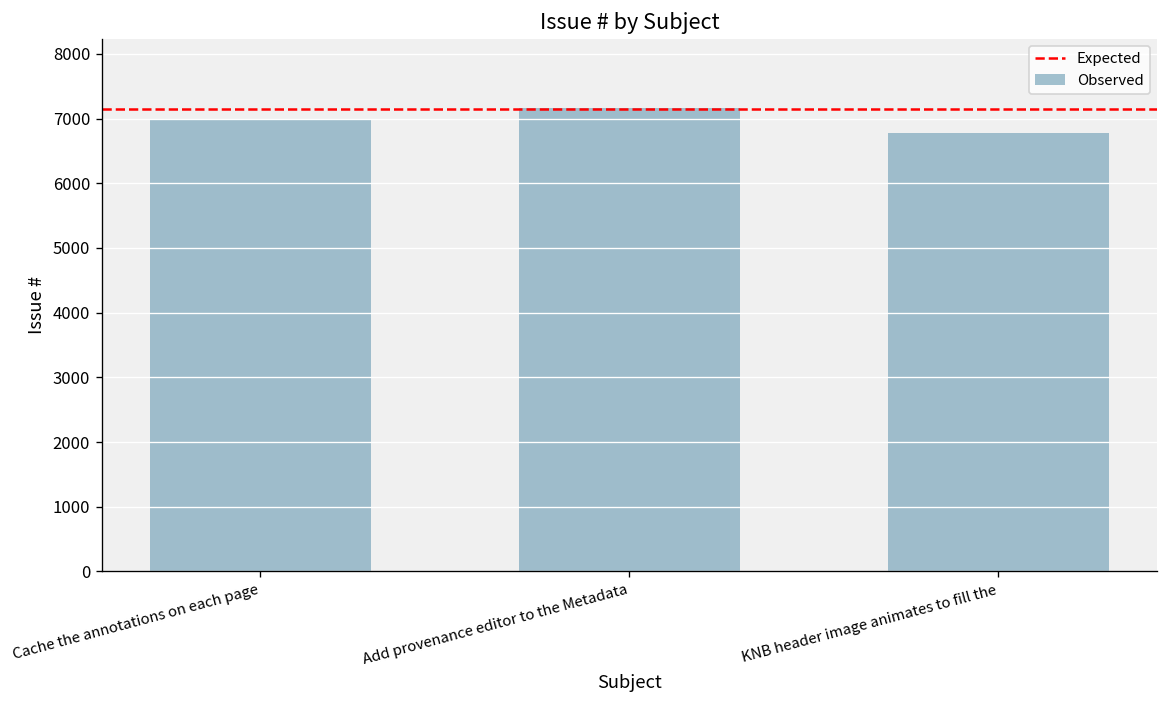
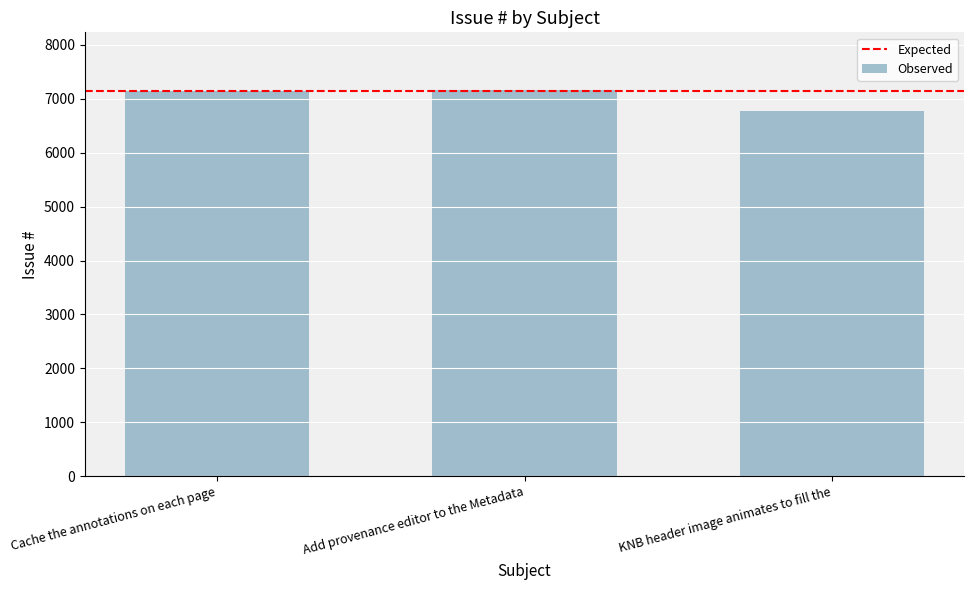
  {
-   "Cache the annotations on each page": 7000,
+   "Cache the annotations on each page": 7100,
    "Add provenance editor to the Metadata": 7200,
    "KNB header image animates to fill the": 6800
  }
